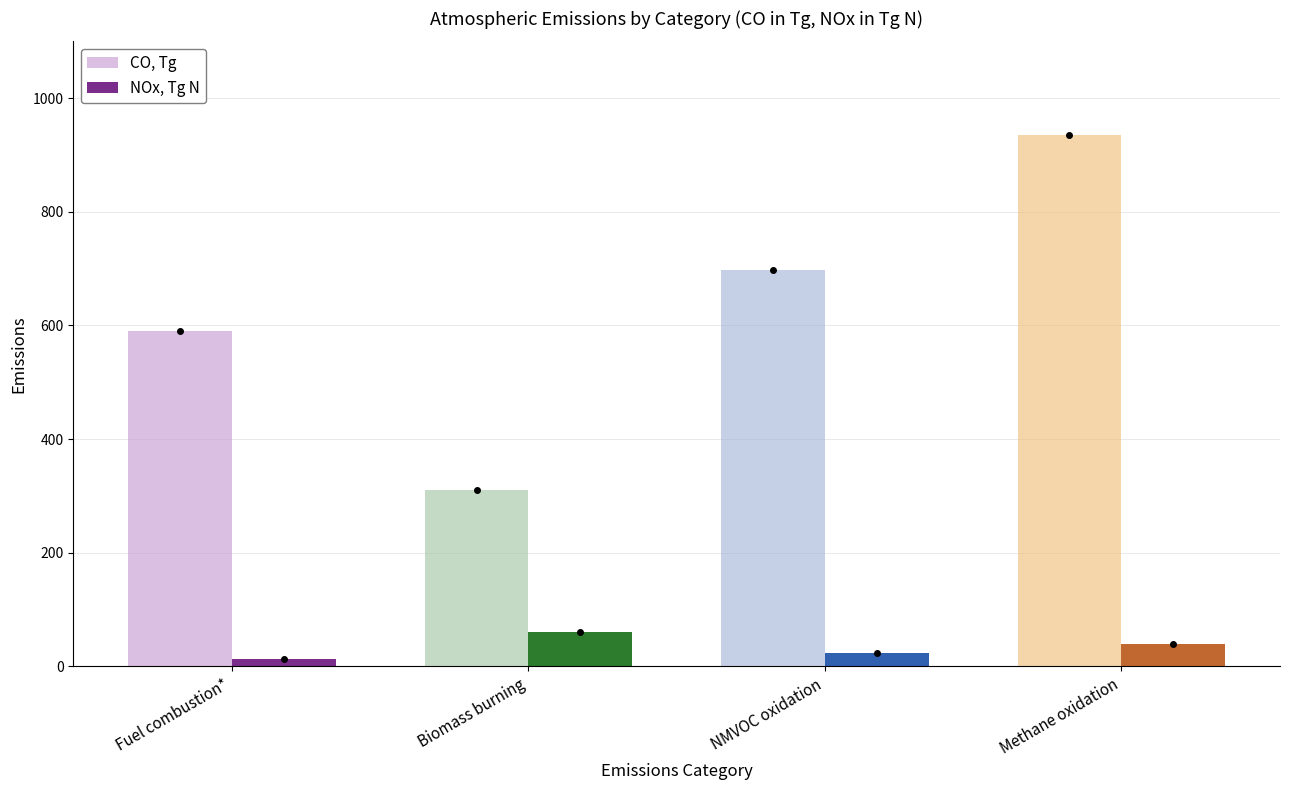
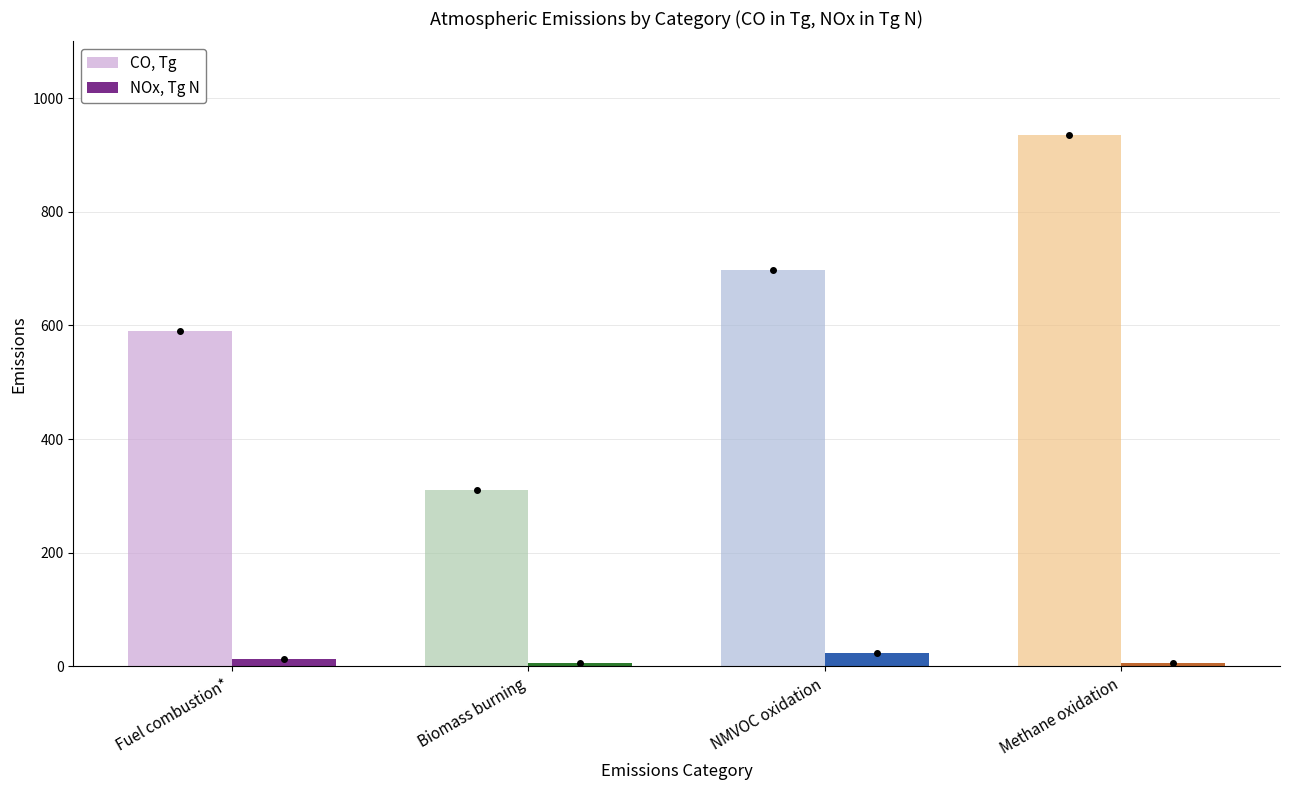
  {
    "CO, Tg": {
      "Fuel combustion*": 590,
      "Biomass burning": 310,
      "NMVOC oxidation": 700,
      "Methane oxidation": 940
    },
    "NOx, Tg N": {
      "Fuel combustion*": 10,
-     "Biomass burning": 60,
+     "Biomass burning": 10,
      "NMVOC oxidation": 20,
-     "Methane oxidation": 40
+     "Methane oxidation": 10
    }
  }
